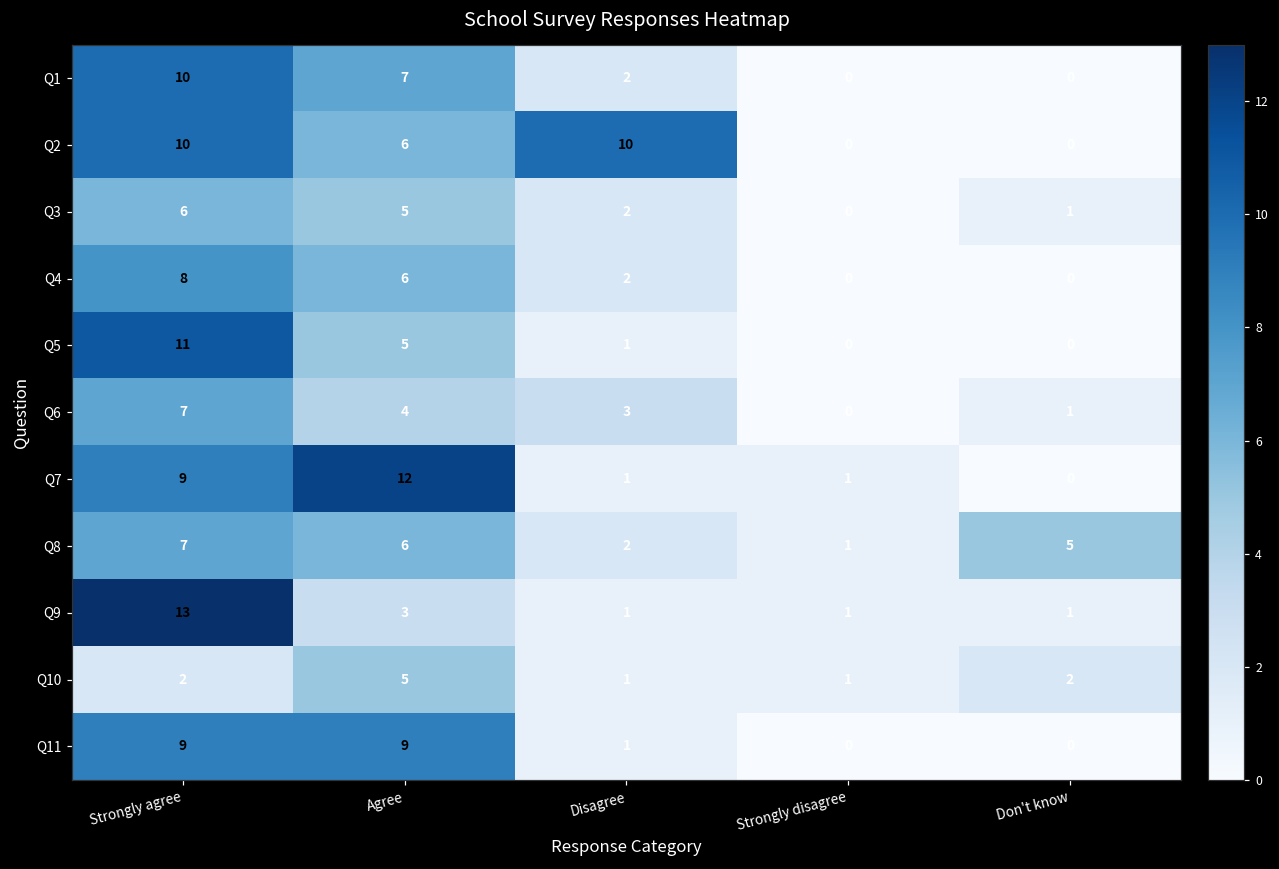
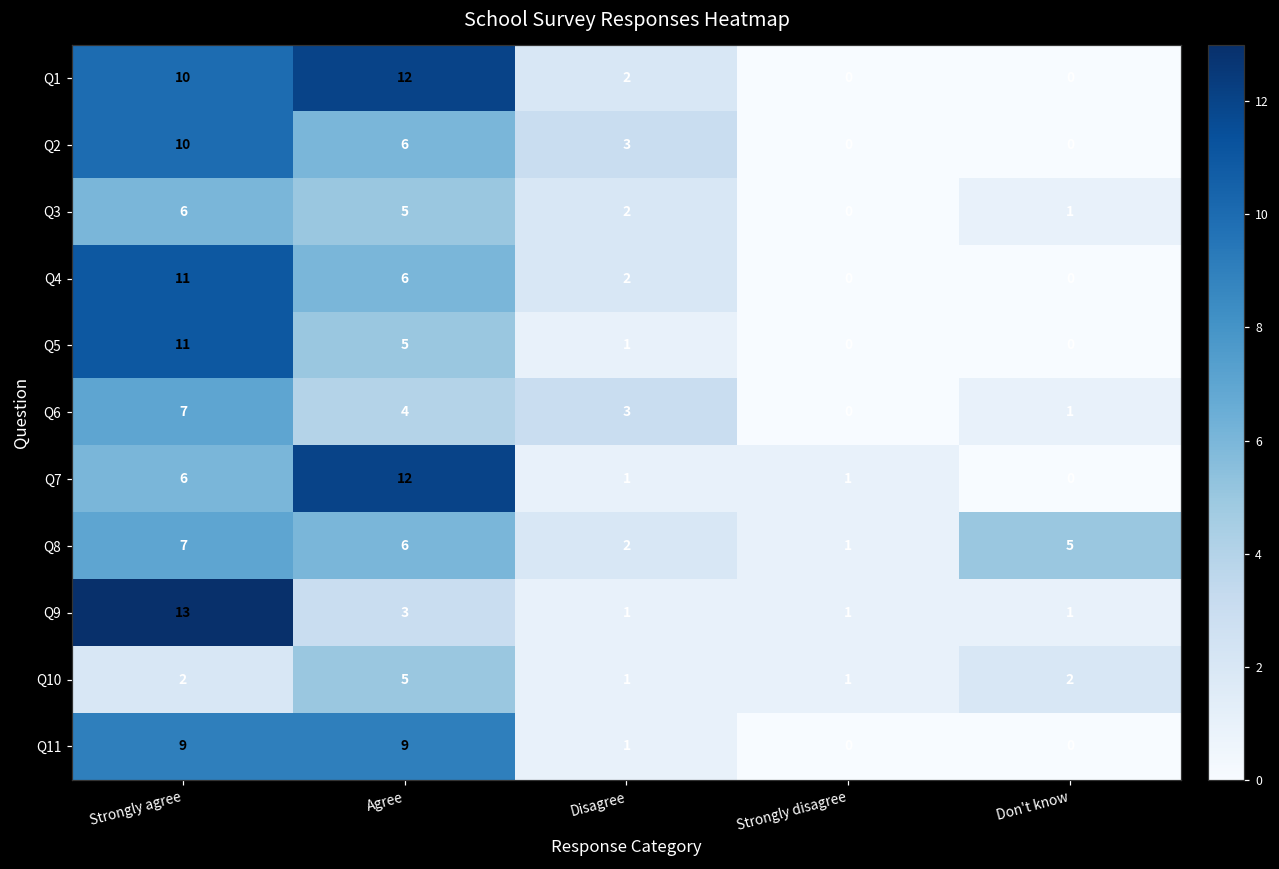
  {
    "Q1": {
      "Strongly agree": 10,
-     "Agree": 7
+     "Agree": 12
    },
    "Q2": {
      "Strongly agree": 10,
      "Agree": 6,
-     "Disagree": 10
+     "Disagree": 3
    },
    "Q3": {
      "Strongly agree": 6,
      "Agree": 5
    },
    "Q4": {
-     "Strongly agree": 8,
+     "Strongly agree": 11,
      "Agree": 6
    },
    "Q5": {
      "Strongly agree": 11,
      "Agree": 5
    },
    "Q6": {
      "Strongly agree": 7,
      "Agree": 4,
      "Disagree": 3
    },
    "Q7": {
-     "Strongly agree": 9,
+     "Strongly agree": 6,
      "Agree": 12
    },
    "Q8": {
      "Strongly agree": 7,
      "Agree": 6,
      "Don't know": 5
    },
    "Q9": {
      "Strongly agree": 13,
      "Agree": 3
    },
    "Q10": {
      "Agree": 5
    },
    "Q11": {
      "Strongly agree": 9,
      "Agree": 9
    }
  }
